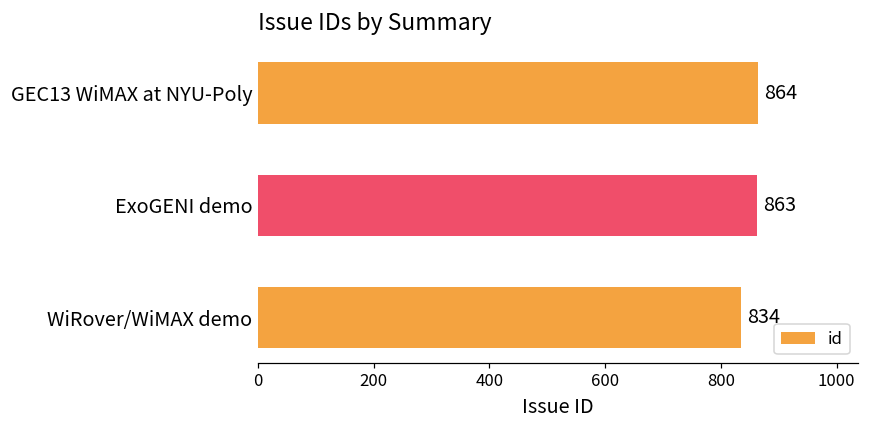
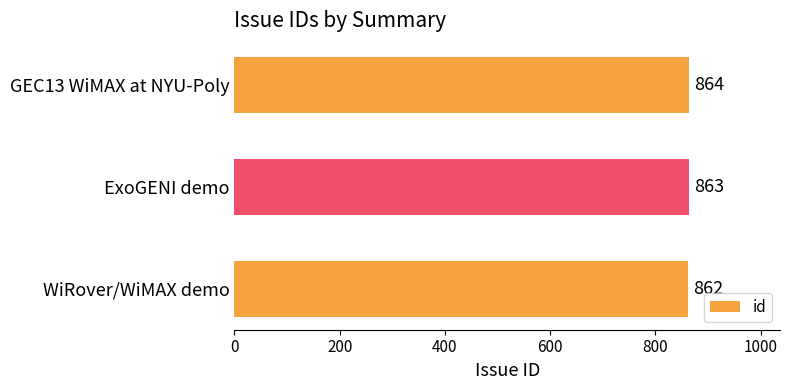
  {
    "GEC13 WiMAX at NYU-Poly": 864,
    "ExoGENI demo": 863,
-   "WiRover/WiMAX demo": 834
+   "WiRover/WiMAX demo": 862
  }
